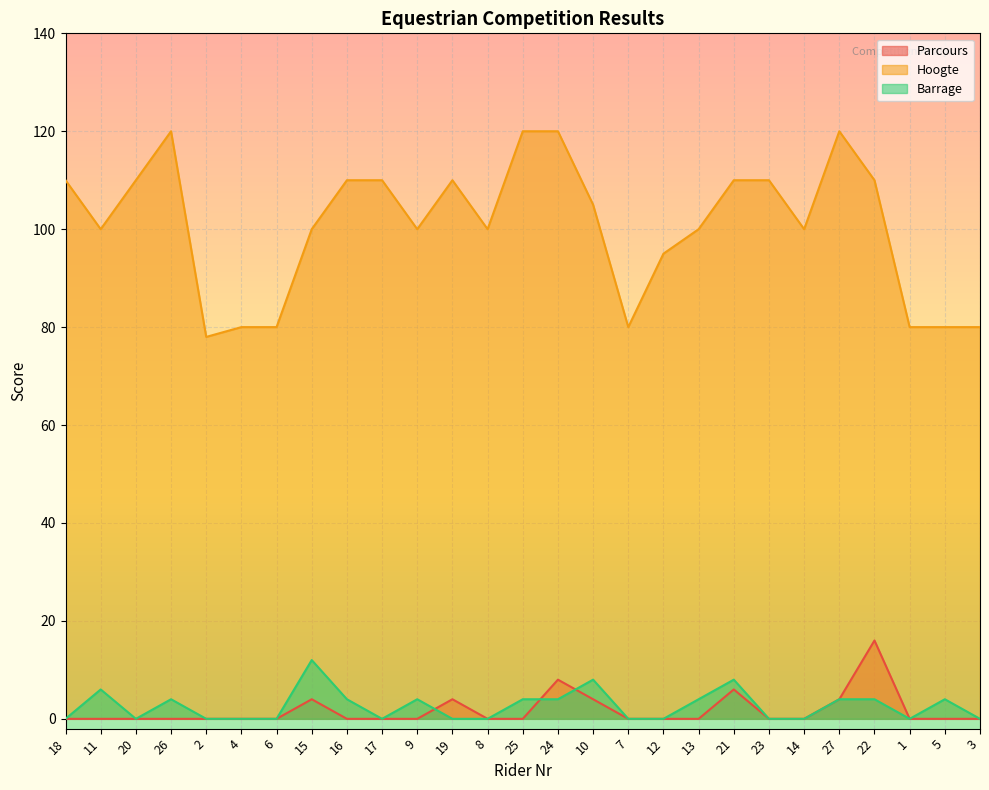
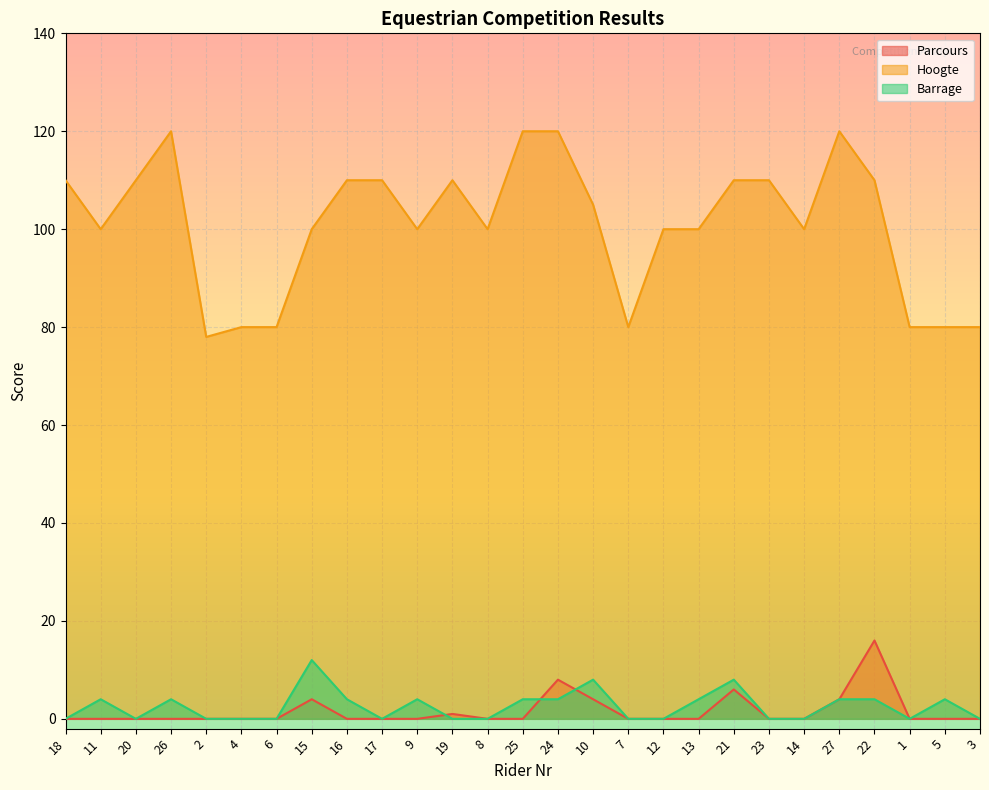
  {
    "Parcours": {
      "11": 0,
      "26": 0,
      "15": 4,
      "16": 0,
      "9": 0,
-     "19": 4,
+     "19": 1,
      "25": 0,
      "24": 8,
      "10": 4,
      "13": 0,
      "21": 6,
      "22": 16,
      "5": 0
    },
    "Hoogte": {
      "18": 110,
      "11": 100,
      "20": 110,
      "26": 120,
      "2": 78,
      "4": 80,
      "6": 80,
      "15": 100,
      "16": 110,
      "17": 110,
      "9": 100,
      "19": 110,
      "8": 100,
      "25": 120,
      "24": 120,
      "10": 105,
      "7": 80,
-     "12": 95,
+     "12": 100,
      "13": 100,
      "21": 110,
      "23": 110,
      "14": 100,
      "27": 120,
      "22": 110,
      "1": 80,
      "5": 80,
      "3": 80
    },
    "Barrage": {
-     "11": 6,
+     "11": 4,
      "26": 4,
      "15": 12,
      "16": 4,
      "9": 4,
      "19": 0,
      "25": 4,
      "24": 4,
      "10": 8,
      "13": 4,
      "21": 8,
      "22": 4,
      "5": 4
    }
  }
